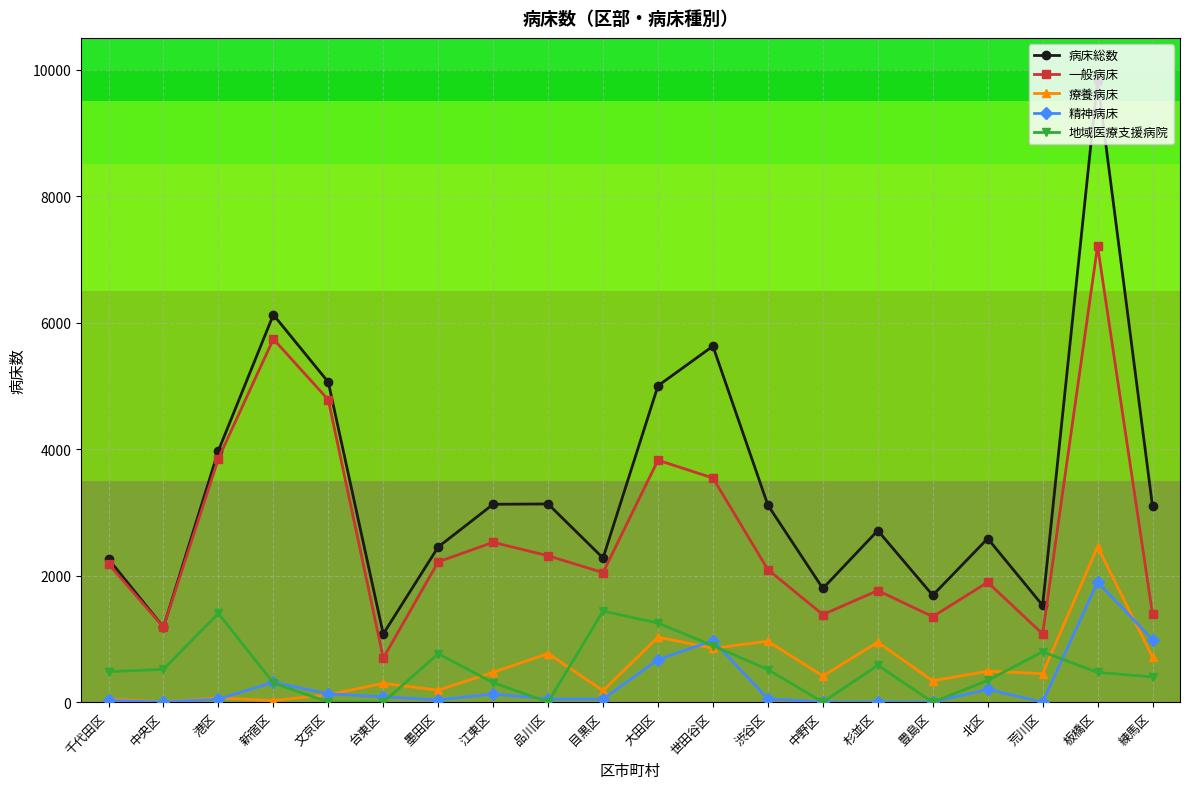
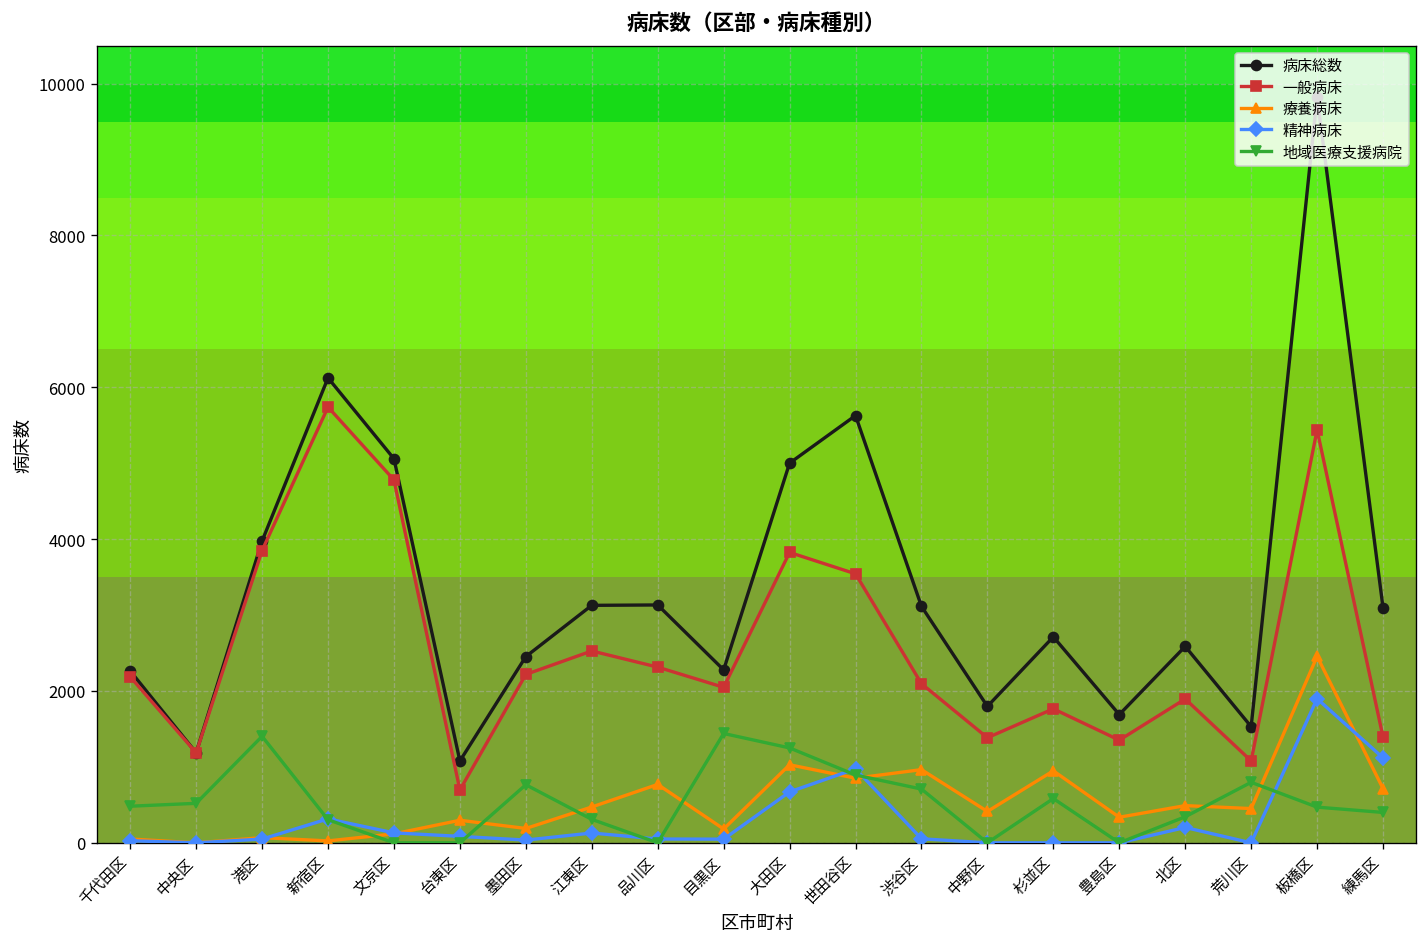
  {
    "病床総数": {
      "千代田区": 2300,
      "港区": 4000,
      "新宿区": 6100,
      "文京区": 5100,
      "台東区": 1100,
      "墨田区": 2500,
      "江東区": 3100,
      "品川区": 3100,
      "目黒区": 2300,
      "大田区": 5000,
      "世田谷区": 5600,
      "渋谷区": 3100,
      "中野区": 1800,
      "杉並区": 2700,
      "豊島区": 1700,
      "北区": 2600,
      "荒川区": 1500,
      "練馬区": 3100
    },
    "一般病床": {
      "千代田区": 2200,
      "港区": 3900,
      "新宿区": 5700,
      "文京区": 4800,
      "台東区": 700,
      "墨田区": 2200,
      "江東区": 2500,
      "品川区": 2300,
      "目黒区": 2000,
      "大田区": 3800,
      "世田谷区": 3500,
      "渋谷区": 2100,
      "中野区": 1400,
      "杉並区": 1800,
      "豊島区": 1400,
      "北区": 1900,
      "荒川区": 1100,
-     "板橋区": 7200,
+     "板橋区": 5400,
      "練馬区": 1400
    },
    "療養病床": {
      "新宿区": 0,
      "台東区": 300,
      "墨田区": 200,
      "江東区": 500,
      "品川区": 800,
      "目黒区": 200,
      "大田区": 1000,
      "世田谷区": 900,
      "渋谷区": 1000,
      "中野区": 400,
      "杉並区": 900,
      "豊島区": 300,
      "北区": 500,
      "荒川区": 500,
      "板橋区": 2500,
      "練馬区": 700
    },
    "精神病床": {
      "台東区": 100,
      "墨田区": 0,
      "江東区": 100,
      "品川区": 100,
      "目黒区": 0,
      "大田区": 700,
      "世田谷区": 1000,
      "渋谷区": 100,
      "杉並区": 0,
      "北区": 200,
      "荒川区": 0,
      "板橋区": 1900,
-     "練馬区": 1000
+     "練馬区": 1100
    },
    "地域医療支援病院": {
      "千代田区": 500,
      "中央区": 500,
      "港区": 1400,
      "文京区": 0,
      "台東区": 0,
      "墨田区": 800,
      "江東区": 300,
      "品川区": 0,
      "目黒区": 1400,
      "大田区": 1300,
      "世田谷区": 900,
-     "渋谷区": 500,
+     "渋谷区": 700,
      "杉並区": 600,
      "北区": 300,
      "荒川区": 800,
      "板橋区": 500,
      "練馬区": 400
    }
  }
